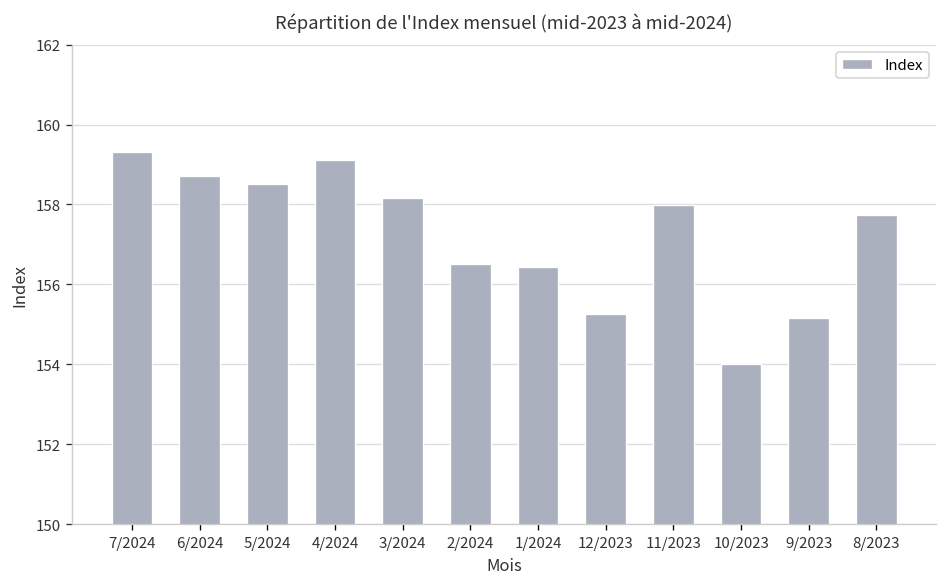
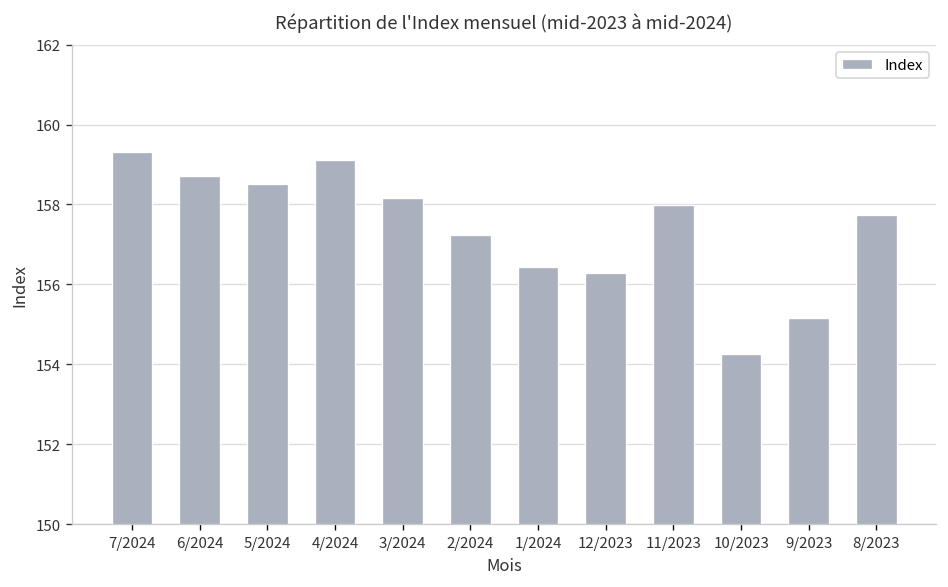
  {
    "7/2024": 159.3,
    "6/2024": 158.7,
    "5/2024": 158.5,
    "4/2024": 159.1,
    "3/2024": 158.2,
-   "2/2024": 156.5,
+   "2/2024": 157.2,
    "1/2024": 156.4,
-   "12/2023": 155.3,
+   "12/2023": 156.3,
    "11/2023": 158.0,
-   "10/2023": 154.0,
+   "10/2023": 154.3,
    "9/2023": 155.2,
    "8/2023": 157.7
  }
